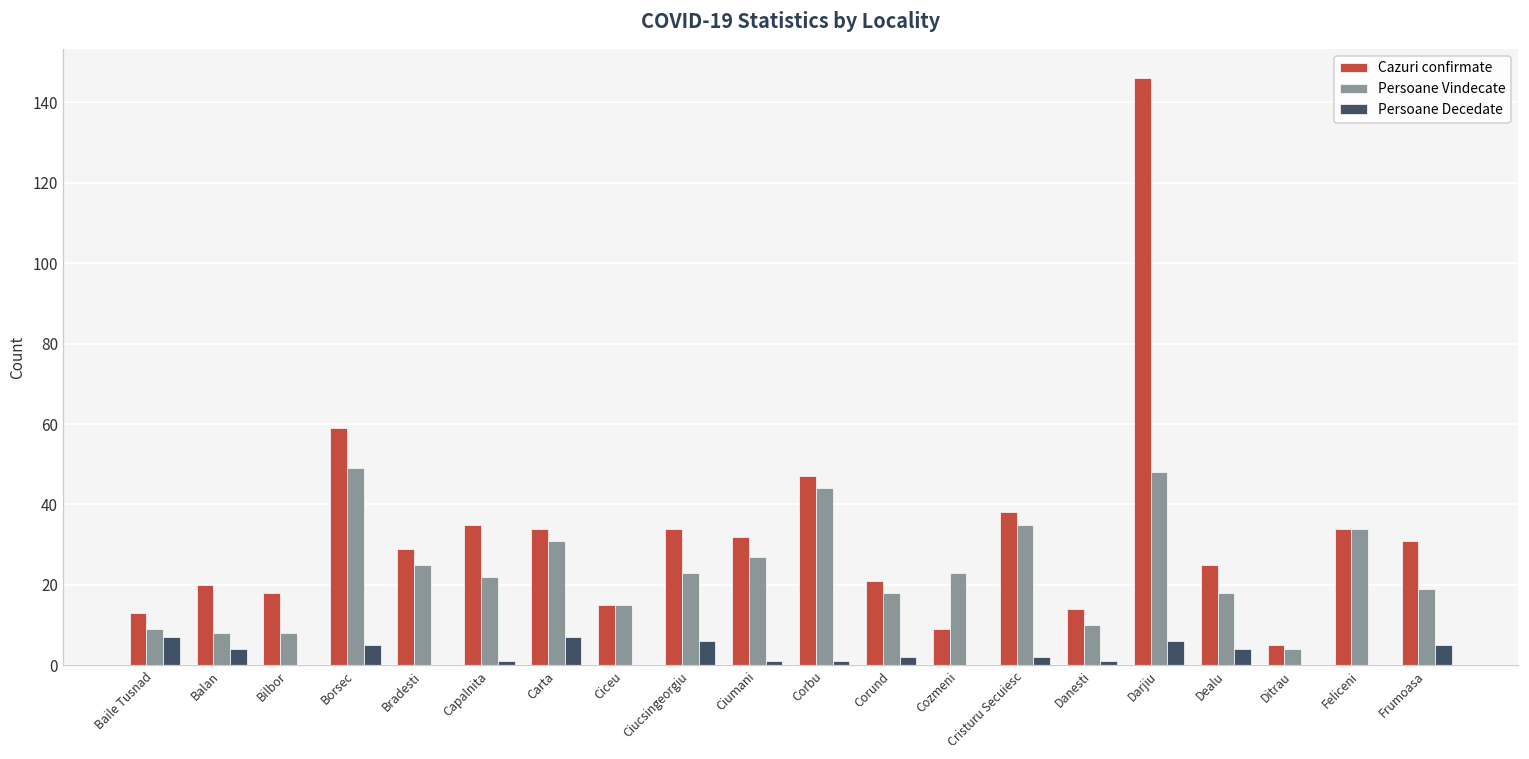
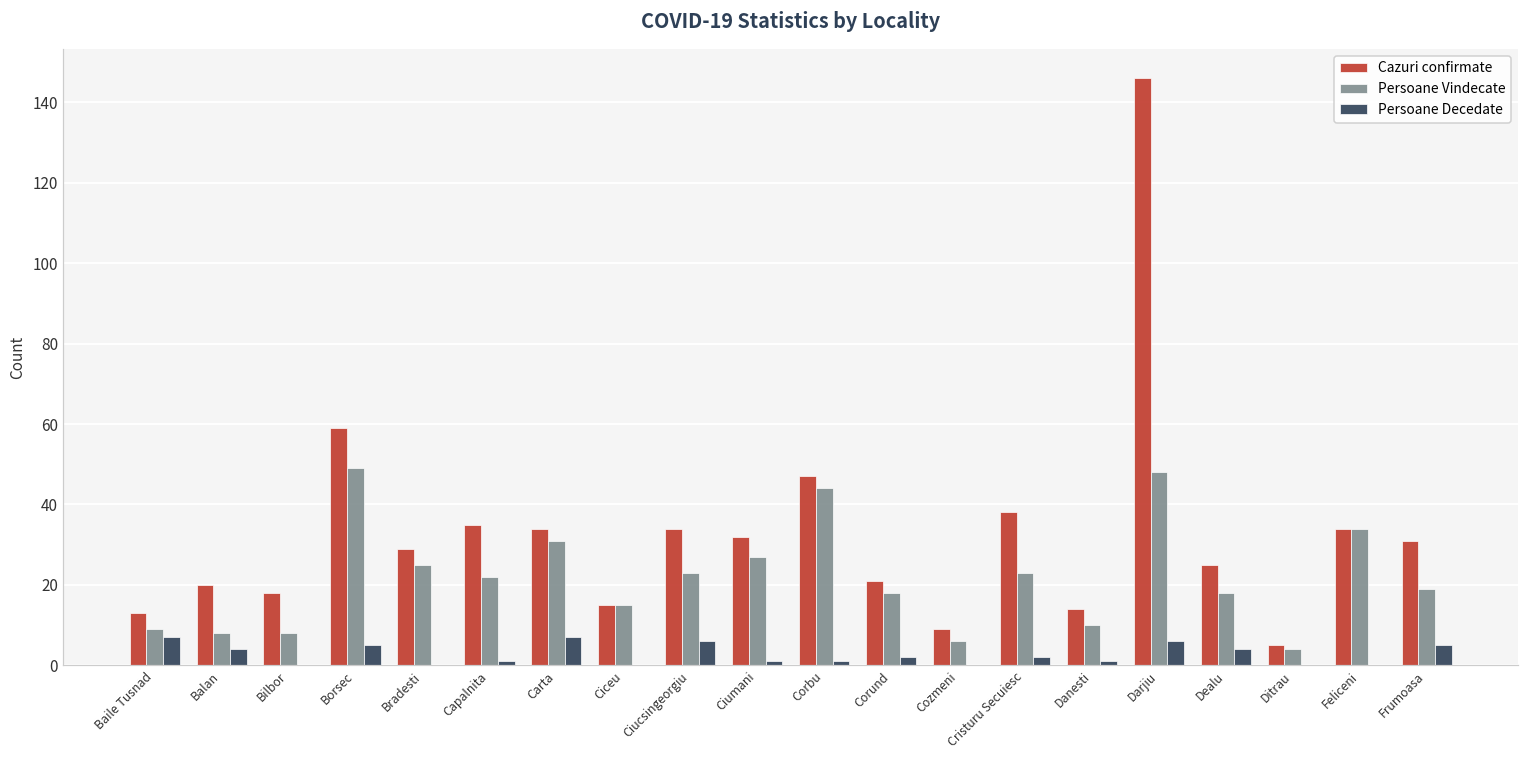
  {
    "Cazuri confirmate": {
      "Baile Tusnad": 13,
      "Balan": 20,
      "Bilbor": 18,
      "Borsec": 59,
      "Bradesti": 29,
      "Capalnita": 35,
      "Carta": 34,
      "Ciceu": 15,
      "Ciucsingeorgiu": 34,
      "Ciumani": 32,
      "Corbu": 47,
      "Corund": 21,
      "Cozmeni": 9,
      "Cristuru Secuiesc": 38,
      "Danesti": 14,
      "Darjiu": 146,
      "Dealu": 25,
      "Ditrau": 5,
      "Feliceni": 34,
      "Frumoasa": 31
    },
    "Persoane Vindecate": {
      "Baile Tusnad": 9,
      "Balan": 8,
      "Bilbor": 8,
      "Borsec": 49,
      "Bradesti": 25,
      "Capalnita": 22,
      "Carta": 31,
      "Ciceu": 15,
      "Ciucsingeorgiu": 23,
      "Ciumani": 27,
      "Corbu": 44,
      "Corund": 18,
-     "Cozmeni": 23,
-     "Cristuru Secuiesc": 35,
+     "Cozmeni": 6,
+     "Cristuru Secuiesc": 23,
      "Danesti": 10,
      "Darjiu": 48,
      "Dealu": 18,
      "Ditrau": 4,
      "Feliceni": 34,
      "Frumoasa": 19
    },
    "Persoane Decedate": {
      "Baile Tusnad": 7,
      "Balan": 4,
      "Bilbor": 0,
      "Borsec": 5,
      "Bradesti": 0,
      "Capalnita": 1,
      "Carta": 7,
      "Ciceu": 0,
      "Ciucsingeorgiu": 6,
      "Ciumani": 1,
      "Corbu": 1,
      "Corund": 2,
      "Cozmeni": 0,
      "Cristuru Secuiesc": 2,
      "Danesti": 1,
      "Darjiu": 6,
      "Dealu": 4,
      "Ditrau": 0,
      "Feliceni": 0,
      "Frumoasa": 5
    }
  }
